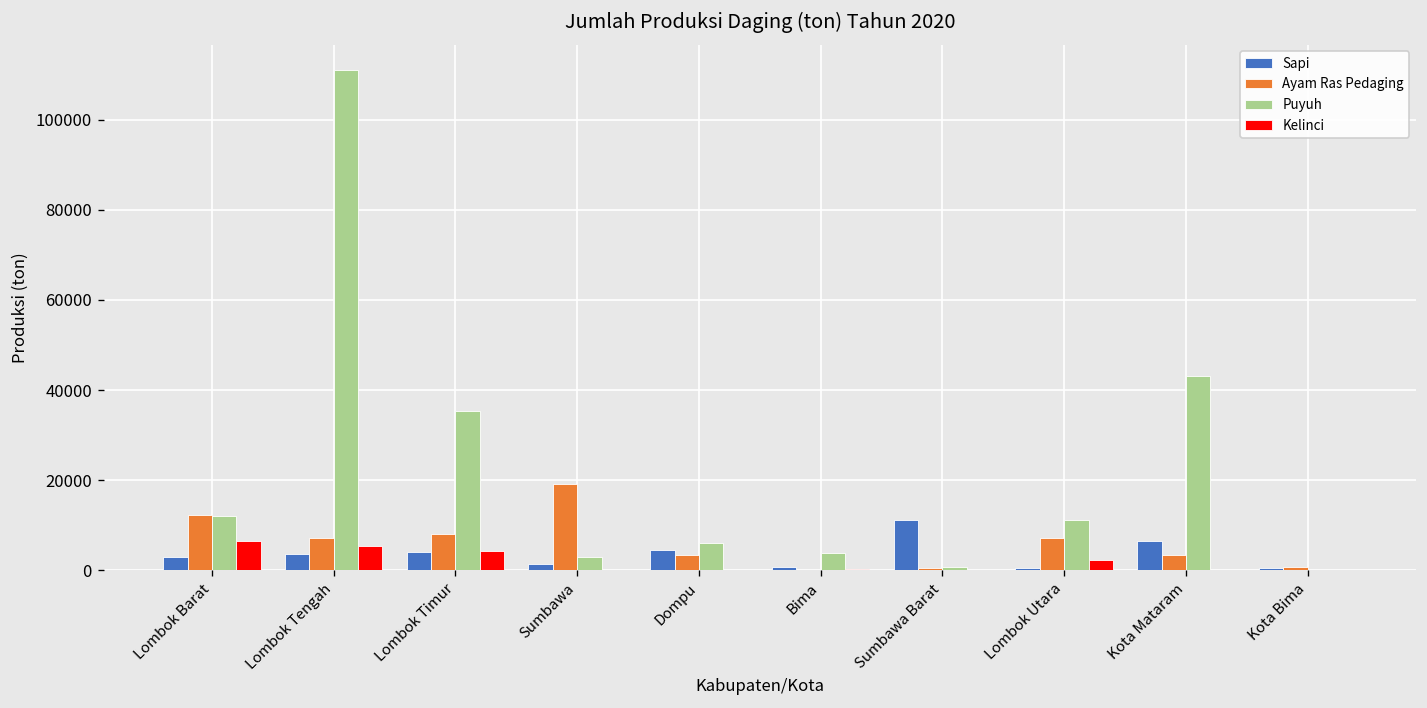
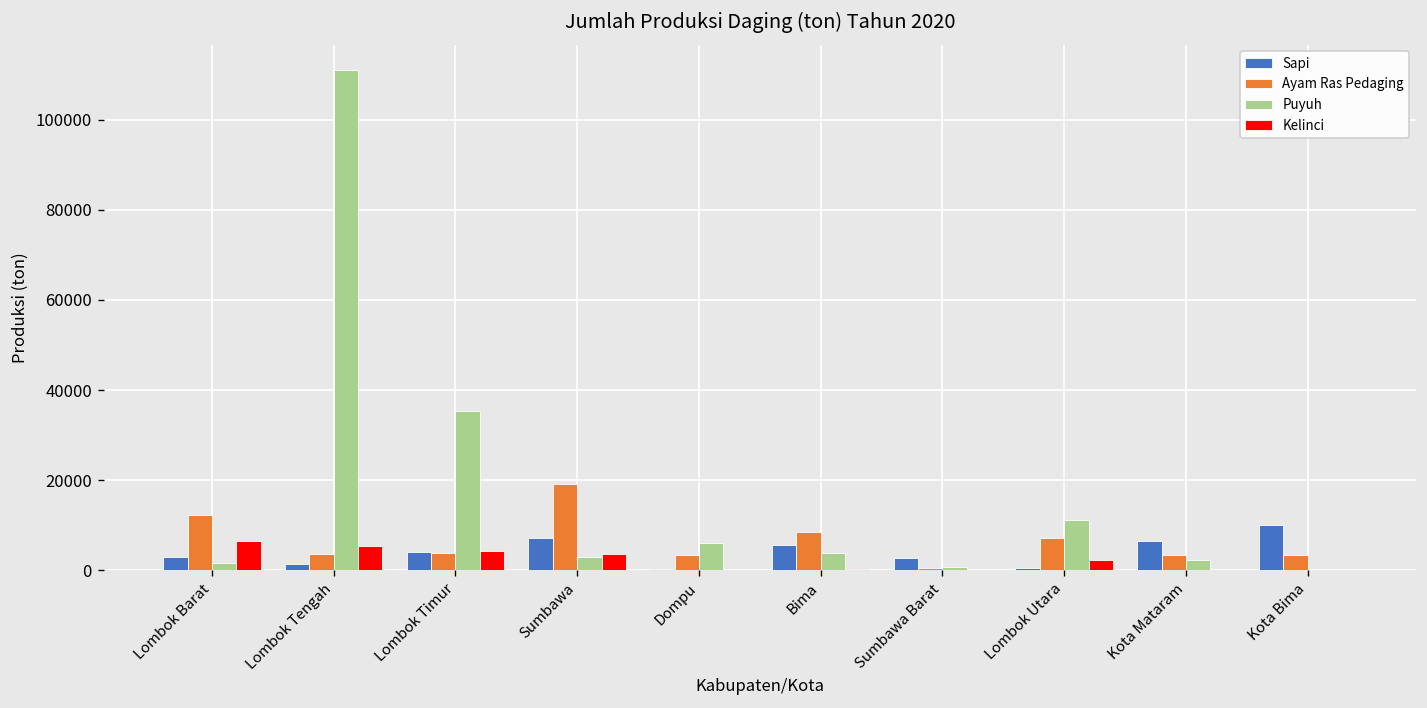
  {
    "Sapi": {
      "Lombok Barat": 3000,
-     "Lombok Tengah": 4000,
+     "Lombok Tengah": 1000,
      "Lombok Timur": 4000,
-     "Sumbawa": 1000,
-     "Dompu": 5000,
-     "Bima": 1000,
-     "Sumbawa Barat": 11000,
+     "Sumbawa": 7000,
+     "Dompu": 0,
+     "Bima": 5000,
+     "Sumbawa Barat": 3000,
      "Kota Mataram": 6000,
-     "Kota Bima": 0
+     "Kota Bima": 10000
    },
    "Ayam Ras Pedaging": {
      "Lombok Barat": 12000,
-     "Lombok Tengah": 7000,
-     "Lombok Timur": 8000,
+     "Lombok Tengah": 3000,
+     "Lombok Timur": 4000,
      "Sumbawa": 19000,
      "Dompu": 3000,
-     "Bima": 0,
+     "Bima": 8000,
      "Lombok Utara": 7000,
      "Kota Mataram": 3000,
-     "Kota Bima": 1000
+     "Kota Bima": 3000
    },
    "Puyuh": {
-     "Lombok Barat": 12000,
+     "Lombok Barat": 2000,
      "Lombok Tengah": 111000,
      "Lombok Timur": 35000,
      "Sumbawa": 3000,
      "Dompu": 6000,
      "Bima": 4000,
      "Sumbawa Barat": 1000,
      "Lombok Utara": 11000,
-     "Kota Mataram": 43000,
+     "Kota Mataram": 2000,
      "Kota Bima": 0
    },
    "Kelinci": {
      "Lombok Barat": 6000,
      "Lombok Tengah": 5000,
      "Lombok Timur": 4000,
-     "Sumbawa": 0,
+     "Sumbawa": 3000,
      "Dompu": 0,
      "Sumbawa Barat": 0,
      "Lombok Utara": 2000
    }
  }
